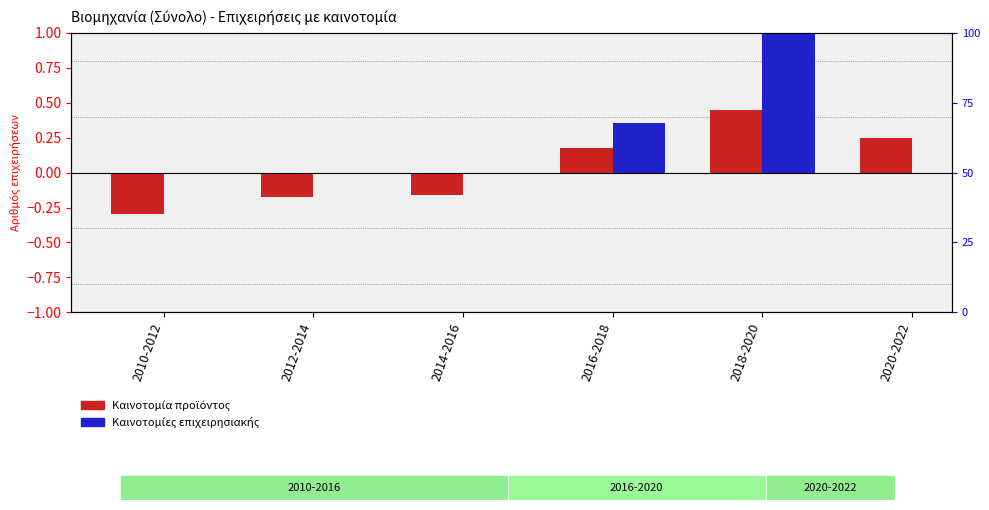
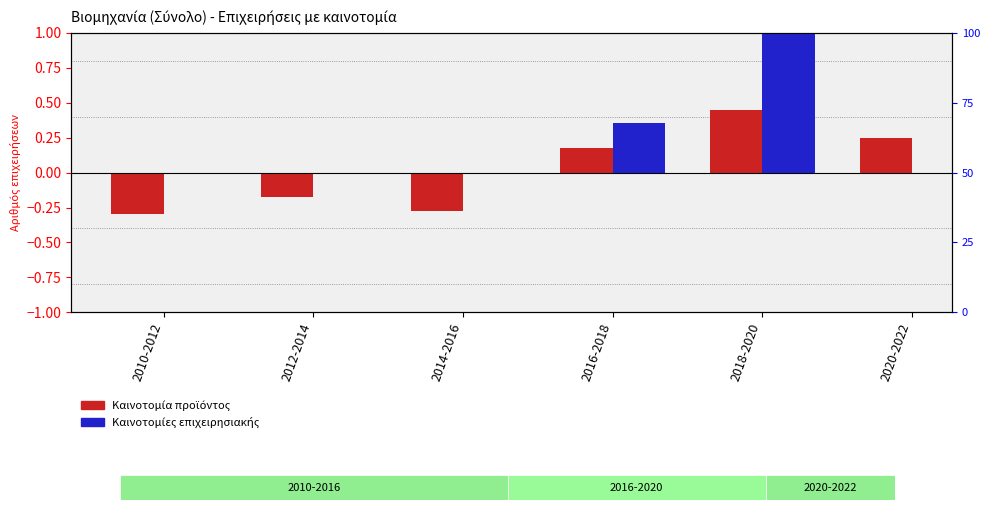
  {
    "Καινοτομία προϊόντος": {
      "2010-2012": -0.30,
      "2012-2014": -0.18,
-     "2014-2016": -0.16,
+     "2014-2016": -0.27,
      "2016-2018": 0.17,
      "2018-2020": 0.45,
      "2020-2022": 0.25
    }
  }
